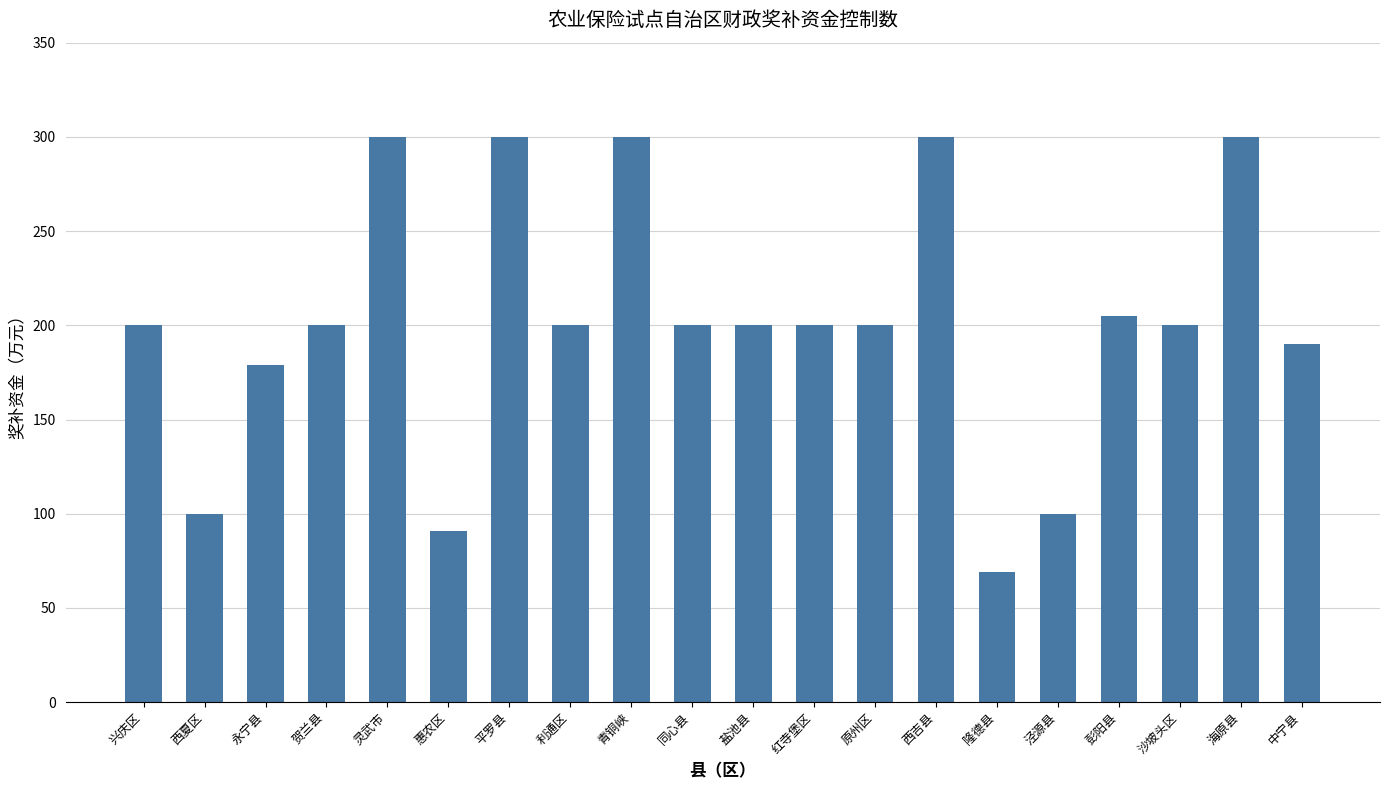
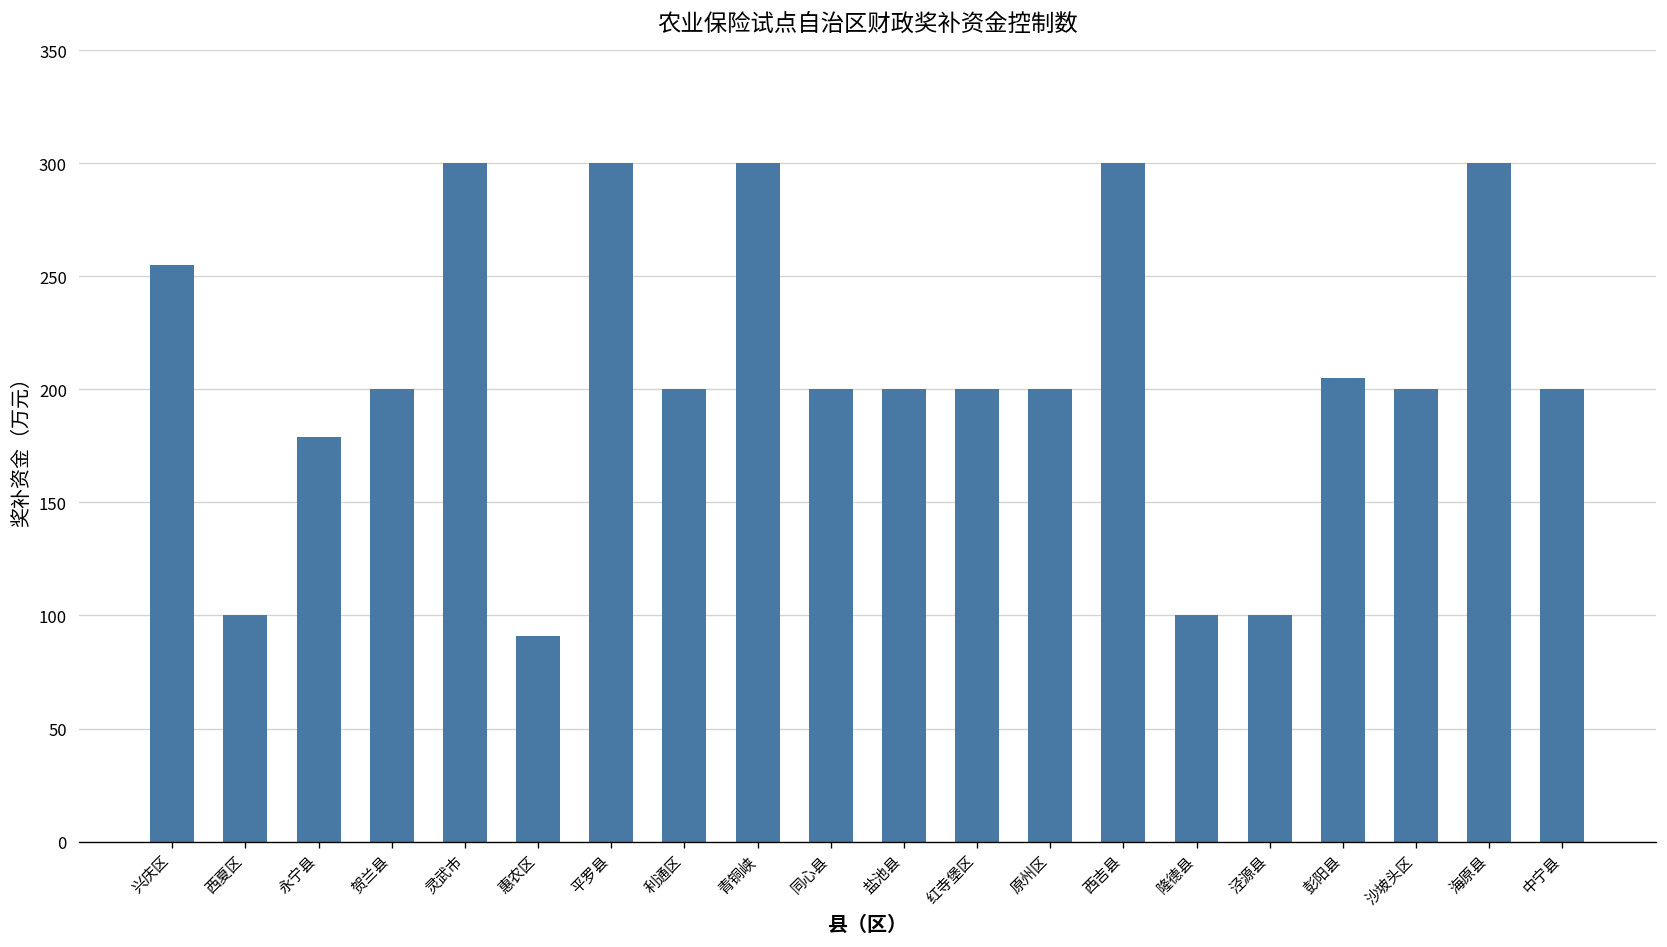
  {
-   "兴庆区": 200,
+   "兴庆区": 255,
    "西夏区": 100,
    "永宁县": 179,
    "贺兰县": 200,
    "灵武市": 300,
    "惠农区": 91,
    "平罗县": 300,
    "利通区": 200,
    "青铜峡": 300,
    "同心县": 200,
    "盐池县": 200,
    "红寺堡区": 200,
    "原州区": 200,
    "西吉县": 300,
-   "隆德县": 69,
+   "隆德县": 100,
    "泾源县": 100,
    "彭阳县": 205,
    "沙坡头区": 200,
    "海原县": 300,
-   "中宁县": 190
+   "中宁县": 200
  }
